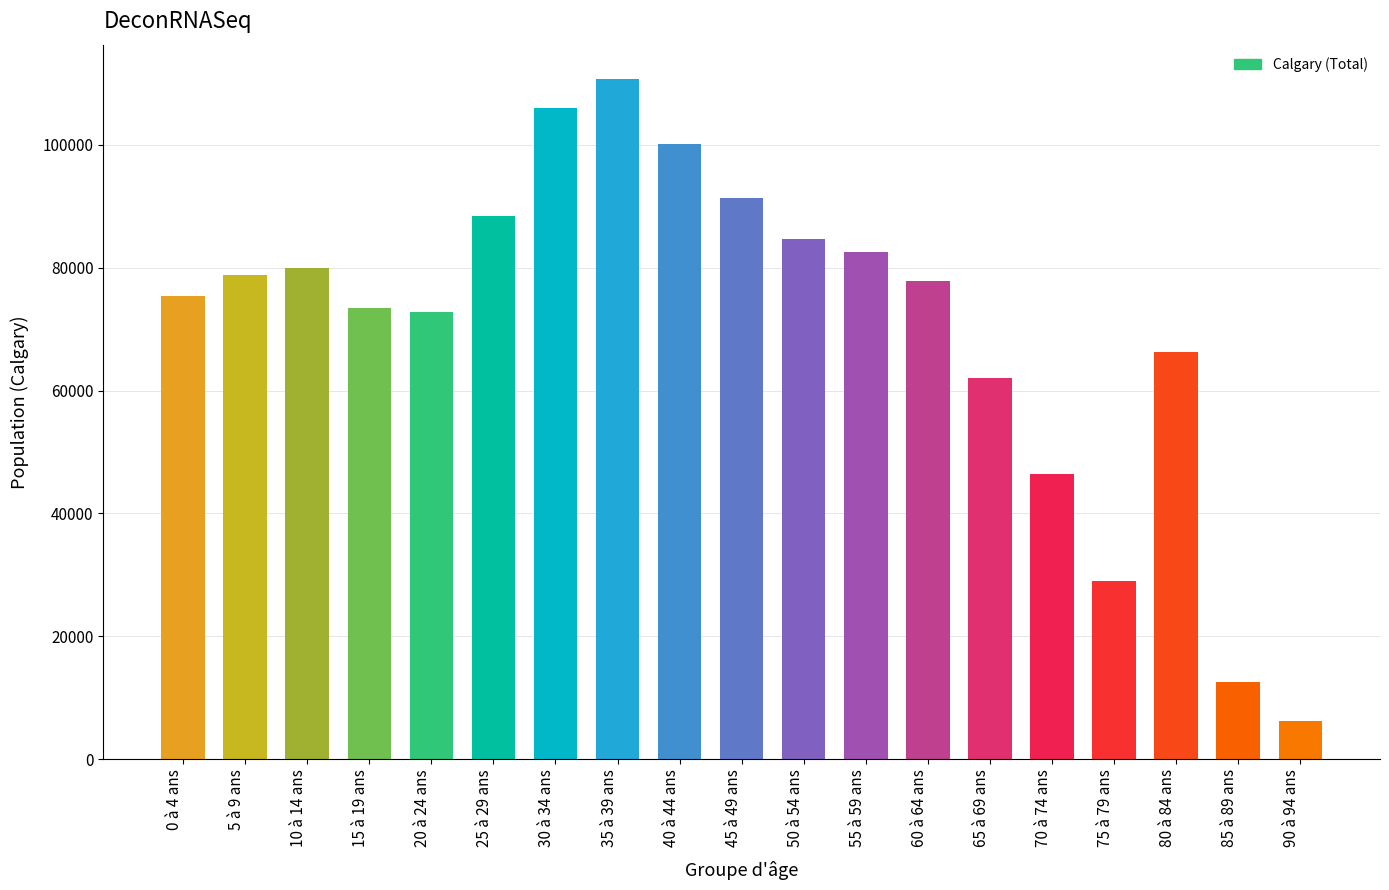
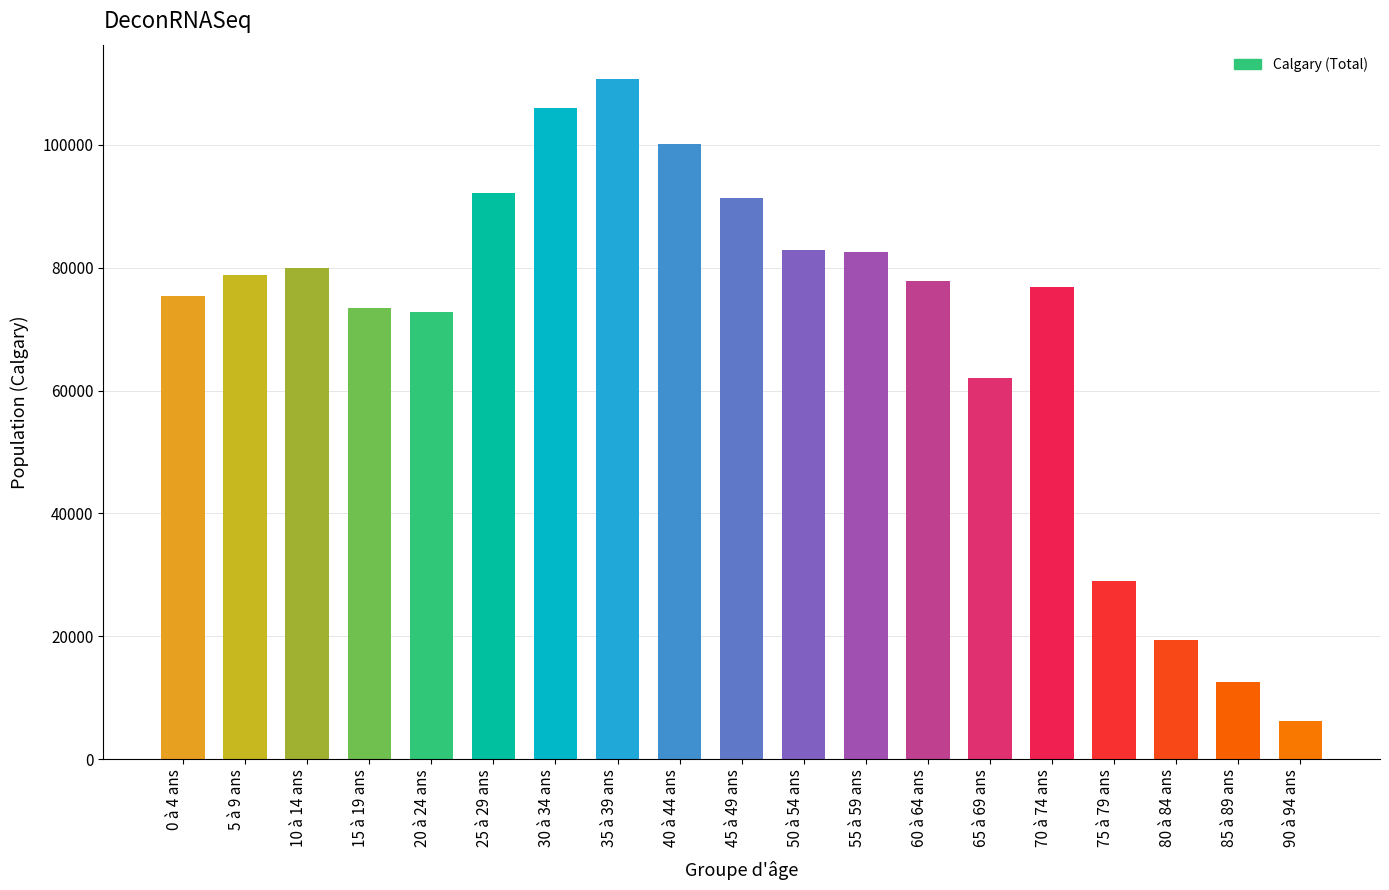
  {
    "0 à 4 ans": 75000,
    "5 à 9 ans": 79000,
    "10 à 14 ans": 80000,
    "15 à 19 ans": 73000,
    "20 à 24 ans": 73000,
-   "25 à 29 ans": 88000,
+   "25 à 29 ans": 92000,
    "30 à 34 ans": 106000,
    "35 à 39 ans": 111000,
    "40 à 44 ans": 100000,
    "45 à 49 ans": 91000,
-   "50 à 54 ans": 85000,
+   "50 à 54 ans": 83000,
    "55 à 59 ans": 83000,
    "60 à 64 ans": 78000,
    "65 à 69 ans": 62000,
-   "70 à 74 ans": 46000,
+   "70 à 74 ans": 77000,
    "75 à 79 ans": 29000,
-   "80 à 84 ans": 66000,
+   "80 à 84 ans": 19000,
    "85 à 89 ans": 13000,
    "90 à 94 ans": 6000
  }
